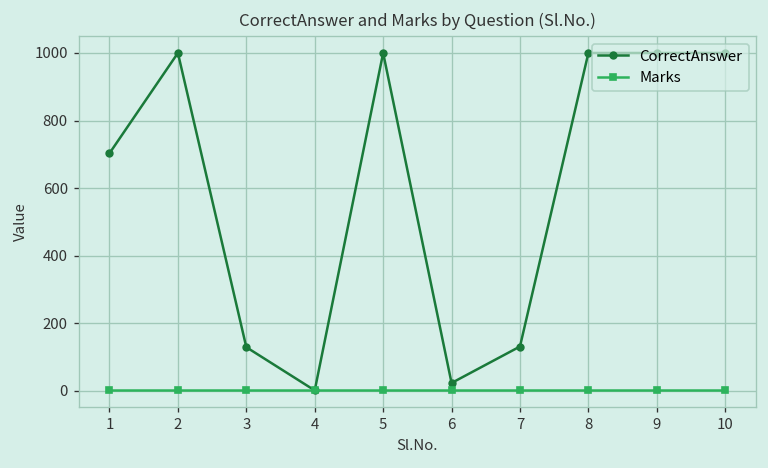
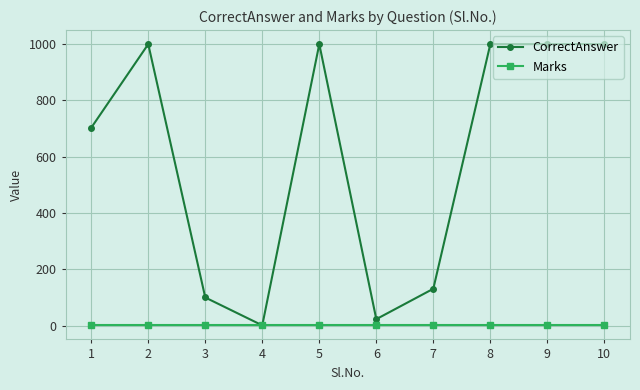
  {
    "CorrectAnswer": {
      "1": 700,
      "2": 1000,
-     "3": 130,
+     "3": 100,
      "5": 1000,
      "6": 20,
      "7": 130,
      "8": 1000
    },
    "Marks": {
      "1": 0,
      "2": 0,
      "3": 0,
      "5": 0,
      "6": 0,
      "7": 0,
      "8": 0,
      "9": 0,
      "10": 0
    }
  }
